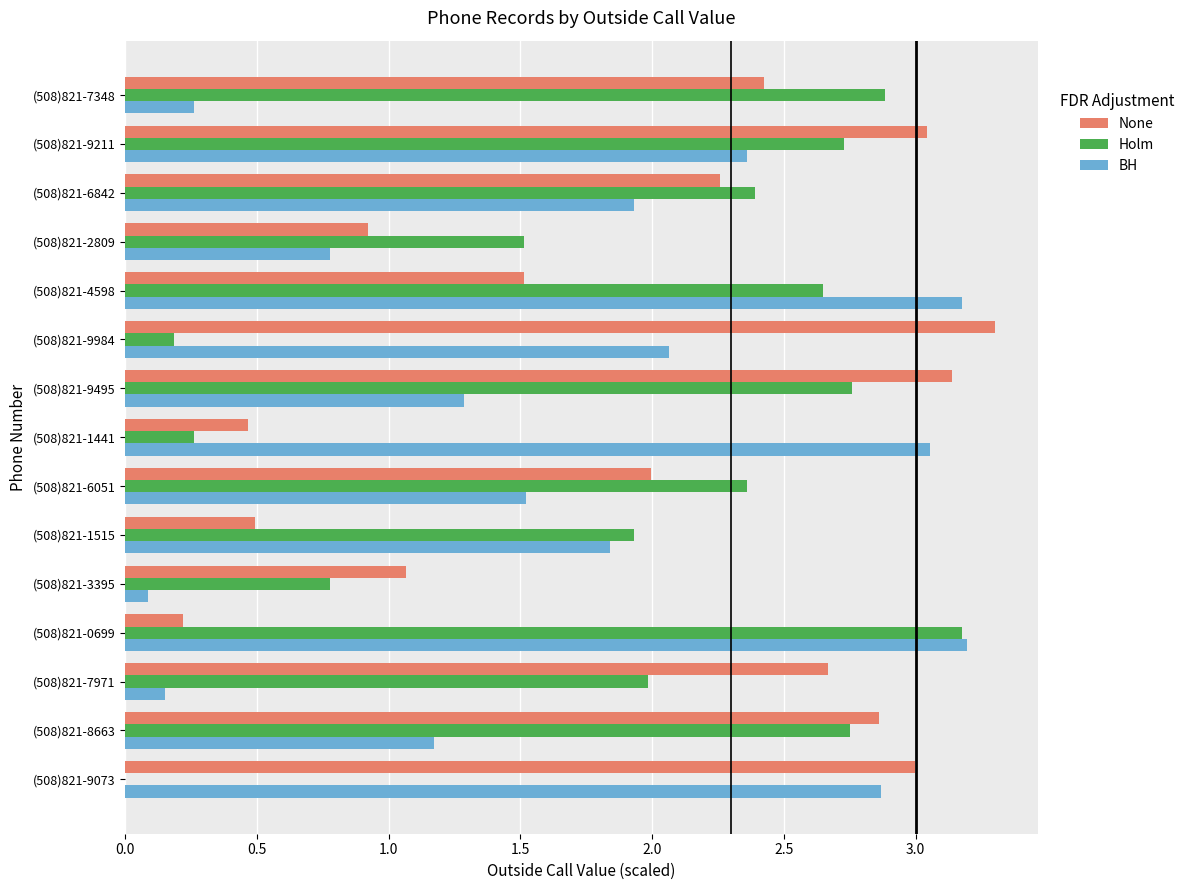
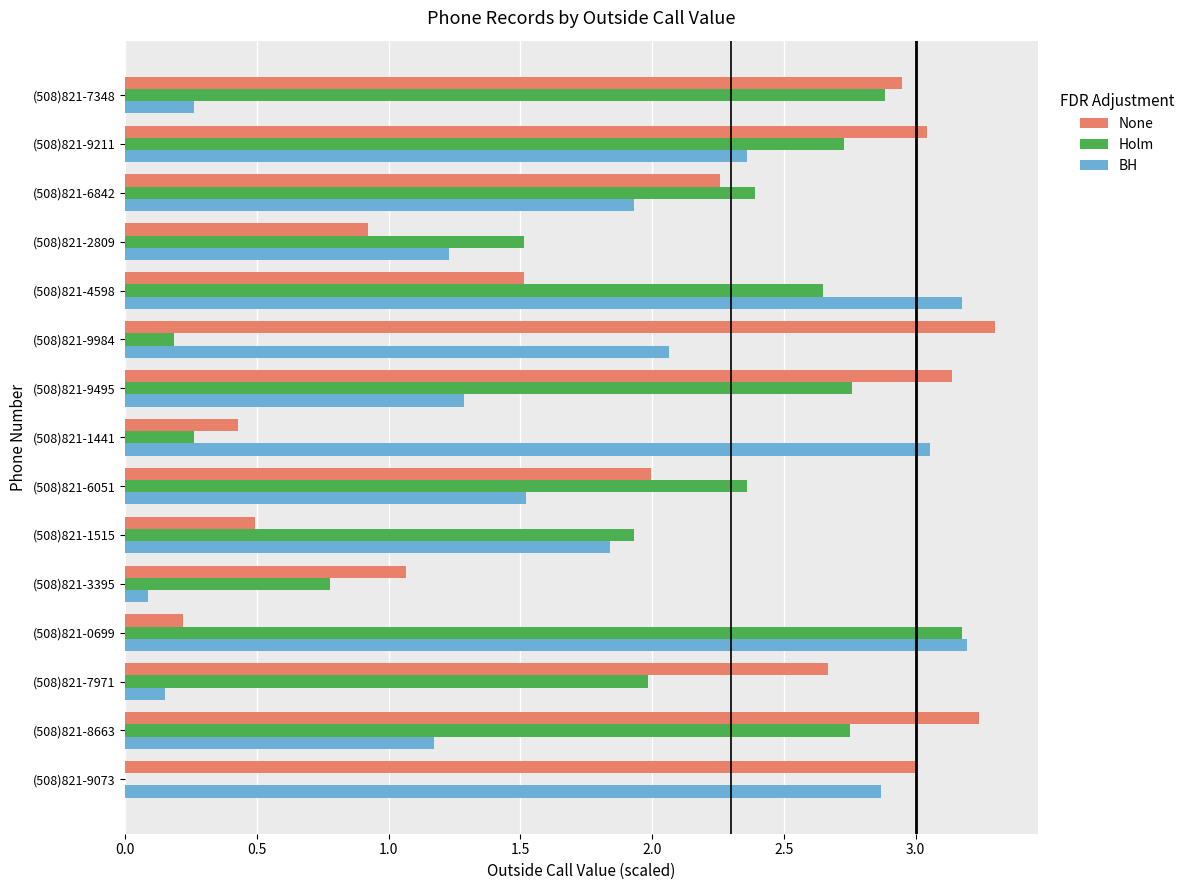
  {
    "None": {
-     "(508)821-7348": 2.43,
+     "(508)821-7348": 2.95,
      "(508)821-9211": 3.04,
      "(508)821-6842": 2.26,
      "(508)821-2809": 0.92,
      "(508)821-4598": 1.51,
      "(508)821-9984": 3.30,
      "(508)821-9495": 3.14,
-     "(508)821-1441": 0.47,
+     "(508)821-1441": 0.43,
      "(508)821-6051": 2.00,
      "(508)821-1515": 0.49,
      "(508)821-3395": 1.06,
      "(508)821-0699": 0.22,
      "(508)821-7971": 2.67,
-     "(508)821-8663": 2.86,
+     "(508)821-8663": 3.24,
      "(508)821-9073": 3.00
    },
    "Holm": {
      "(508)821-7348": 2.88,
      "(508)821-9211": 2.73,
      "(508)821-6842": 2.39,
      "(508)821-2809": 1.51,
      "(508)821-4598": 2.65,
      "(508)821-9984": 0.18,
      "(508)821-9495": 2.76,
      "(508)821-1441": 0.26,
      "(508)821-6051": 2.36,
      "(508)821-1515": 1.93,
      "(508)821-3395": 0.78,
      "(508)821-0699": 3.18,
      "(508)821-7971": 1.99,
      "(508)821-8663": 2.75,
      "(508)821-9073": 0.00
    },
    "BH": {
      "(508)821-7348": 0.26,
      "(508)821-9211": 2.36,
      "(508)821-6842": 1.93,
-     "(508)821-2809": 0.78,
+     "(508)821-2809": 1.23,
      "(508)821-4598": 3.18,
      "(508)821-9984": 2.06,
      "(508)821-9495": 1.29,
      "(508)821-1441": 3.05,
      "(508)821-6051": 1.52,
      "(508)821-1515": 1.84,
      "(508)821-3395": 0.08,
      "(508)821-0699": 3.20,
      "(508)821-7971": 0.15,
      "(508)821-8663": 1.17,
      "(508)821-9073": 2.87
    }
  }
